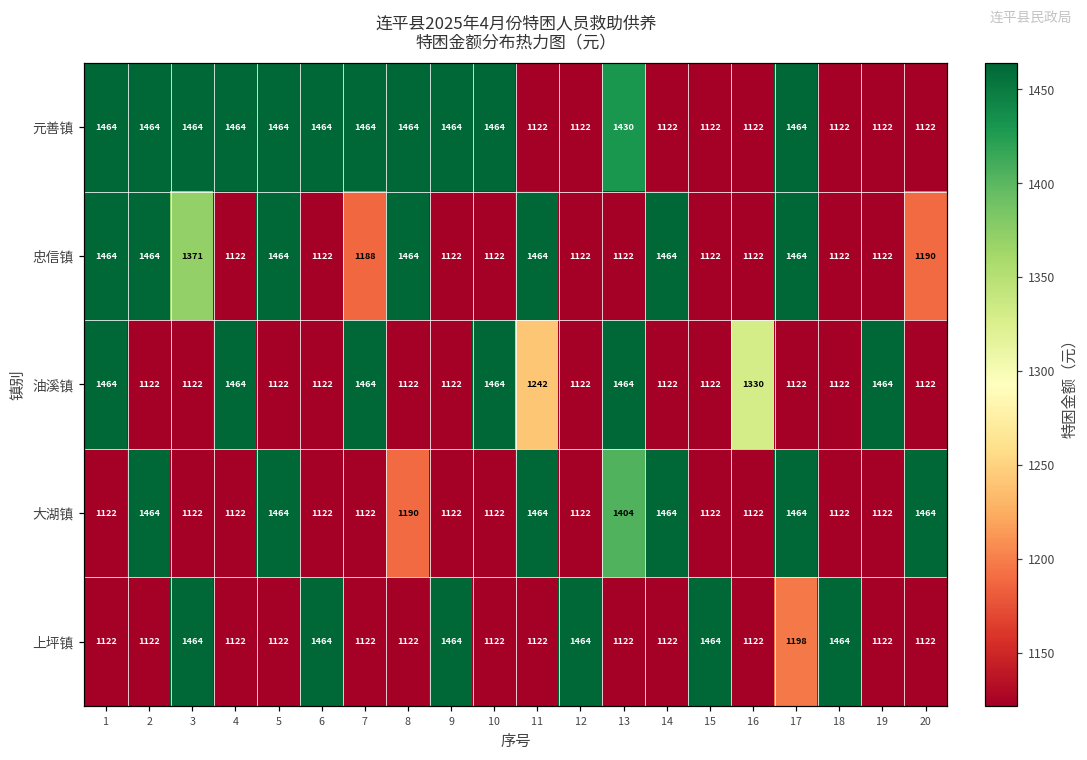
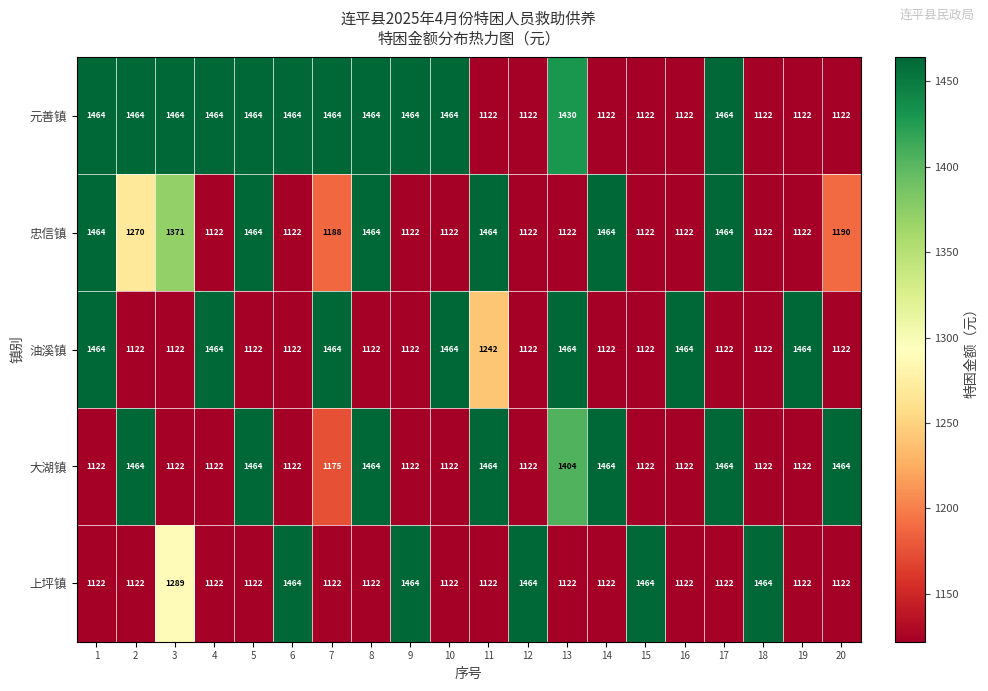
  {
    "元善镇": {
      "1": 1464,
      "2": 1464,
      "3": 1464,
      "4": 1464,
      "5": 1464,
      "6": 1464,
      "7": 1464,
      "8": 1464,
      "9": 1464,
      "10": 1464,
      "11": 1122,
      "12": 1122,
      "13": 1430,
      "14": 1122,
      "15": 1122,
      "16": 1122,
      "17": 1464,
      "18": 1122,
      "19": 1122,
      "20": 1122
    },
    "忠信镇": {
      "1": 1464,
-     "2": 1464,
+     "2": 1270,
      "3": 1371,
      "4": 1122,
      "5": 1464,
      "6": 1122,
      "7": 1188,
      "8": 1464,
      "9": 1122,
      "10": 1122,
      "11": 1464,
      "12": 1122,
      "13": 1122,
      "14": 1464,
      "15": 1122,
      "16": 1122,
      "17": 1464,
      "18": 1122,
      "19": 1122,
      "20": 1190
    },
    "油溪镇": {
      "1": 1464,
      "2": 1122,
      "3": 1122,
      "4": 1464,
      "5": 1122,
      "6": 1122,
      "7": 1464,
      "8": 1122,
      "9": 1122,
      "10": 1464,
      "11": 1242,
      "12": 1122,
      "13": 1464,
      "14": 1122,
      "15": 1122,
-     "16": 1330,
+     "16": 1464,
      "17": 1122,
      "18": 1122,
      "19": 1464,
      "20": 1122
    },
    "大湖镇": {
      "1": 1122,
      "2": 1464,
      "3": 1122,
      "4": 1122,
      "5": 1464,
      "6": 1122,
-     "7": 1122,
-     "8": 1190,
+     "7": 1175,
+     "8": 1464,
      "9": 1122,
      "10": 1122,
      "11": 1464,
      "12": 1122,
      "13": 1404,
      "14": 1464,
      "15": 1122,
      "16": 1122,
      "17": 1464,
      "18": 1122,
      "19": 1122,
      "20": 1464
    },
    "上坪镇": {
      "1": 1122,
      "2": 1122,
-     "3": 1464,
+     "3": 1289,
      "4": 1122,
      "5": 1122,
      "6": 1464,
      "7": 1122,
      "8": 1122,
      "9": 1464,
      "10": 1122,
      "11": 1122,
      "12": 1464,
      "13": 1122,
      "14": 1122,
      "15": 1464,
      "16": 1122,
-     "17": 1198,
+     "17": 1122,
      "18": 1464,
      "19": 1122,
      "20": 1122
    }
  }
